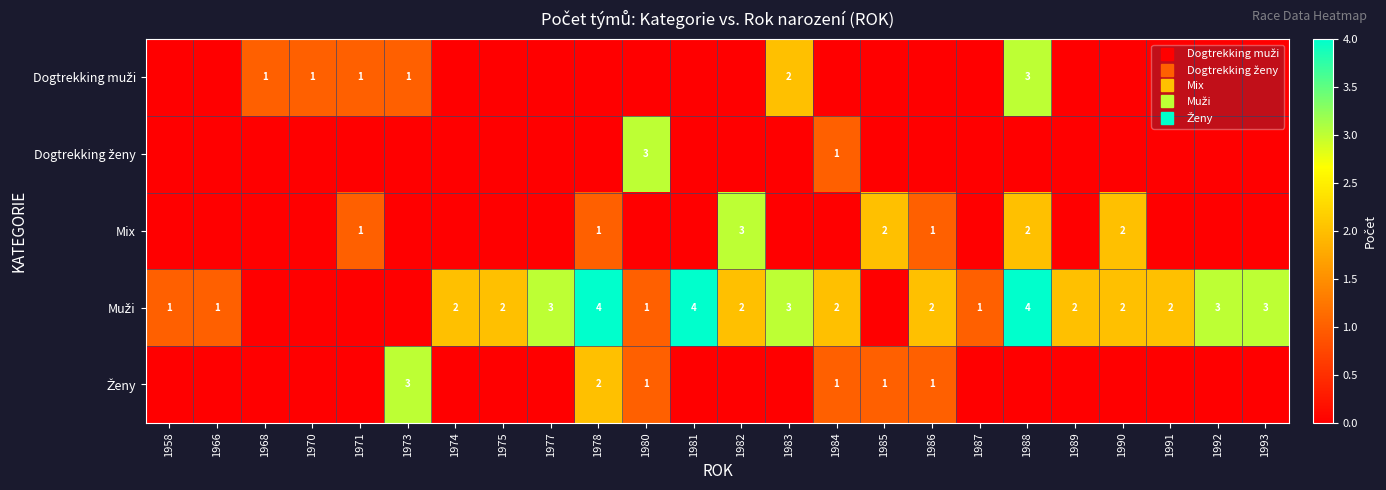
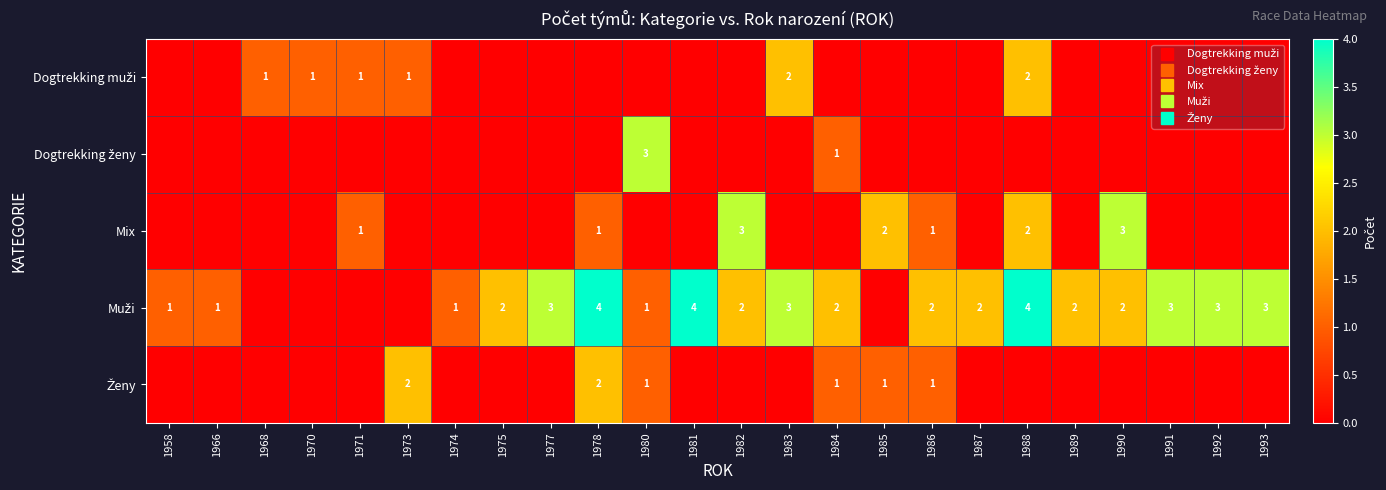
  {
    "Dogtrekking muži": {
      "1968": 1,
      "1970": 1,
      "1971": 1,
      "1973": 1,
      "1983": 2,
-     "1988": 3
+     "1988": 2
    },
    "Dogtrekking ženy": {
      "1980": 3,
      "1984": 1
    },
    "Mix": {
      "1971": 1,
      "1978": 1,
      "1982": 3,
      "1985": 2,
      "1986": 1,
      "1988": 2,
-     "1990": 2
+     "1990": 3
    },
    "Muži": {
      "1958": 1,
      "1966": 1,
-     "1974": 2,
+     "1974": 1,
      "1975": 2,
      "1977": 3,
      "1978": 4,
      "1980": 1,
      "1981": 4,
      "1982": 2,
      "1983": 3,
      "1984": 2,
      "1986": 2,
-     "1987": 1,
+     "1987": 2,
      "1988": 4,
      "1989": 2,
      "1990": 2,
-     "1991": 2,
+     "1991": 3,
      "1992": 3,
      "1993": 3
    },
    "Ženy": {
-     "1973": 3,
+     "1973": 2,
      "1978": 2,
      "1980": 1,
      "1984": 1,
      "1985": 1,
      "1986": 1
    }
  }
